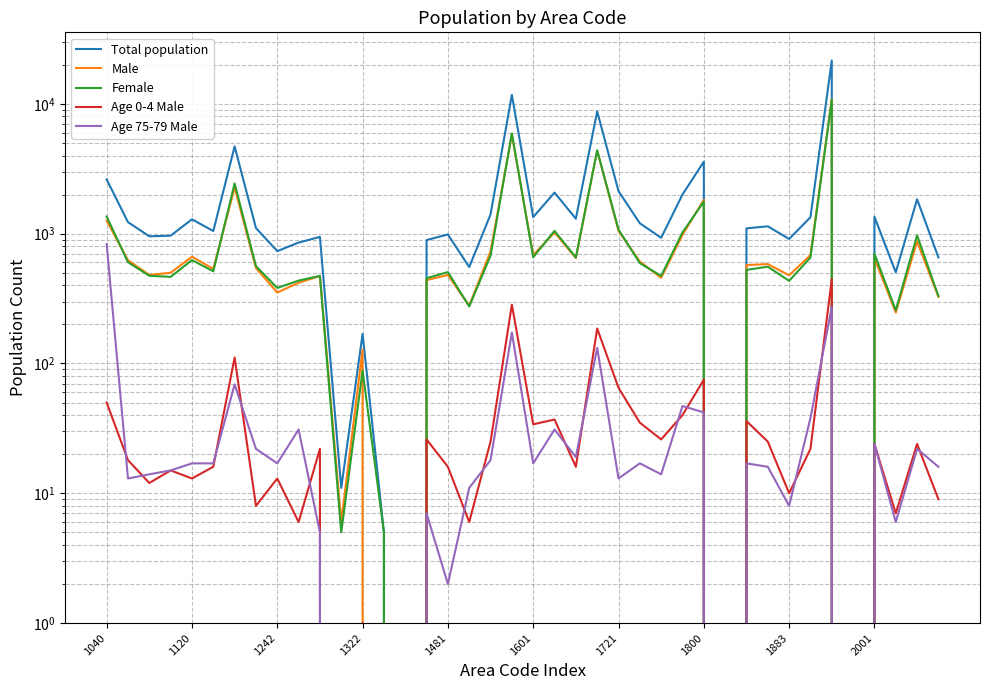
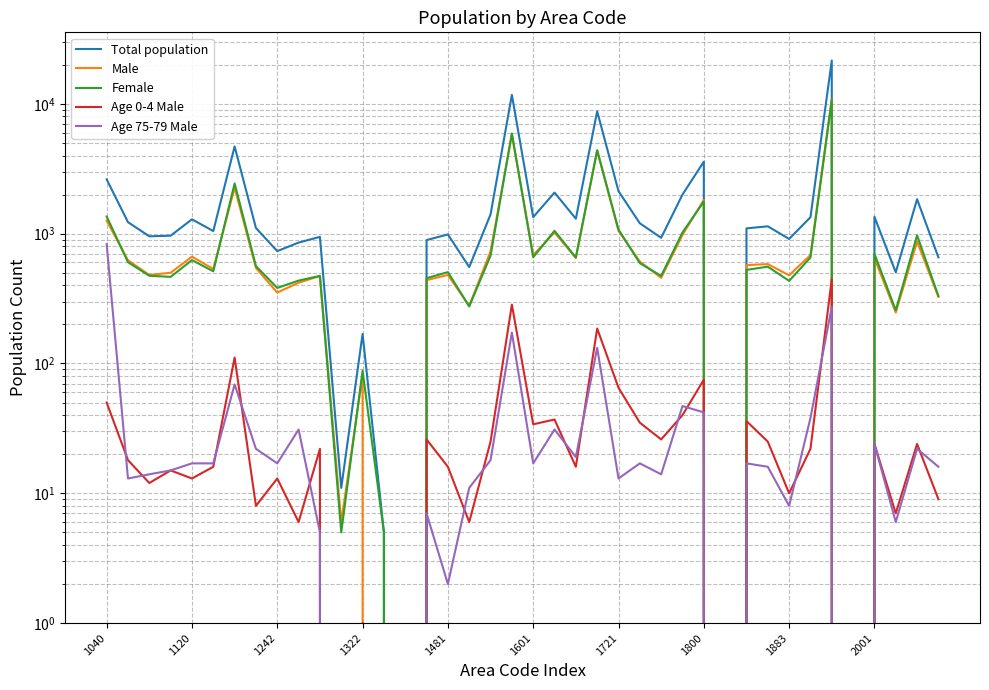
  {
    "Total population": {
      "1040": 2600,
      "1120": 1300,
      "1242": 700,
      "1322": 170,
      "1481": 1000,
      "1601": 1300,
      "1721": 2100,
      "1800": 3600,
      "1883": 900,
      "2001": 1400
    },
    "Male": {
      "1040": 1300,
      "1120": 700,
      "1242": 350,
-     "1322": 130,
+     "1322": 80,
      "1481": 480,
      "1883": 480,
      "2001": 600
    },
    "Female": {
      "1040": 1400,
      "1120": 600,
      "1242": 380,
      "1322": 90,
      "1481": 510,
      "1883": 430,
      "2001": 700
    },
    "Age 0-4 Male": {
      "1040": 50,
      "1120": 13,
      "1242": 13,
      "1322": 1,
      "1481": 16,
      "1601": 34,
      "1721": 70,
      "1800": 80,
      "1883": 10
    },
    "Age 75-79 Male": {
      "1040": 800,
      "1120": 17,
      "1242": 17,
      "1481": 2,
      "1601": 17,
      "1721": 13,
      "1800": 42,
      "1883": 8
    }
  }
